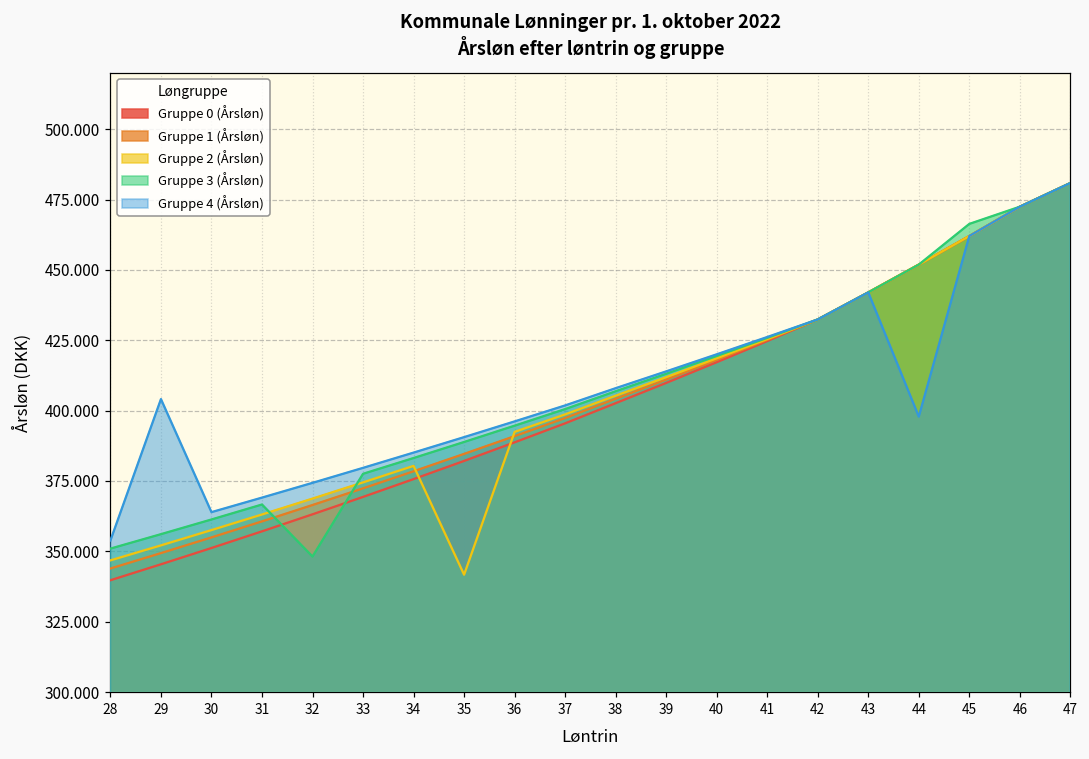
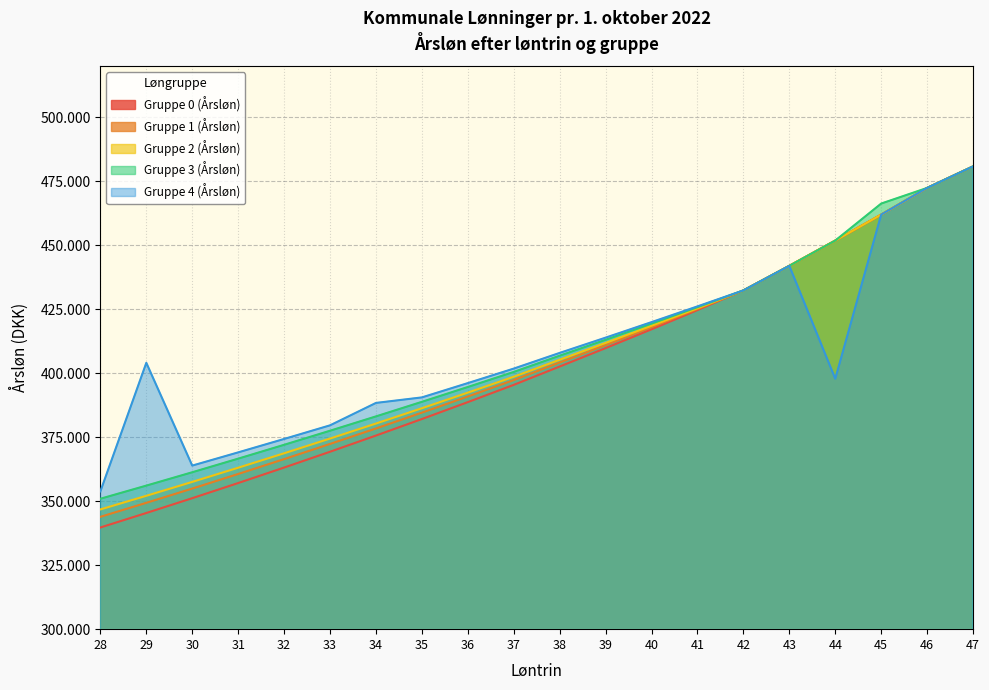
  {
    "Gruppe 2 (Årsløn)": {
      "28": 347,
      "29": 352,
      "30": 358,
      "31": 363,
      "32": 369,
      "33": 375,
      "34": 380,
-     "35": 342,
+     "35": 386,
      "36": 392,
      "37": 399,
      "38": 405
    },
    "Gruppe 3 (Årsløn)": {
      "28": 351,
      "29": 356,
      "30": 361,
      "31": 367,
-     "32": 348,
+     "32": 372,
      "33": 378,
      "34": 383,
      "35": 389,
      "36": 395,
      "37": 401,
      "38": 407,
      "45": 466
    },
    "Gruppe 4 (Årsløn)": {
      "28": 354,
      "29": 404,
      "30": 364,
      "31": 369,
      "32": 374,
      "33": 380,
-     "34": 385,
+     "34": 388,
      "35": 391,
      "36": 396,
      "37": 402,
      "38": 408,
      "44": 398
    }
  }
